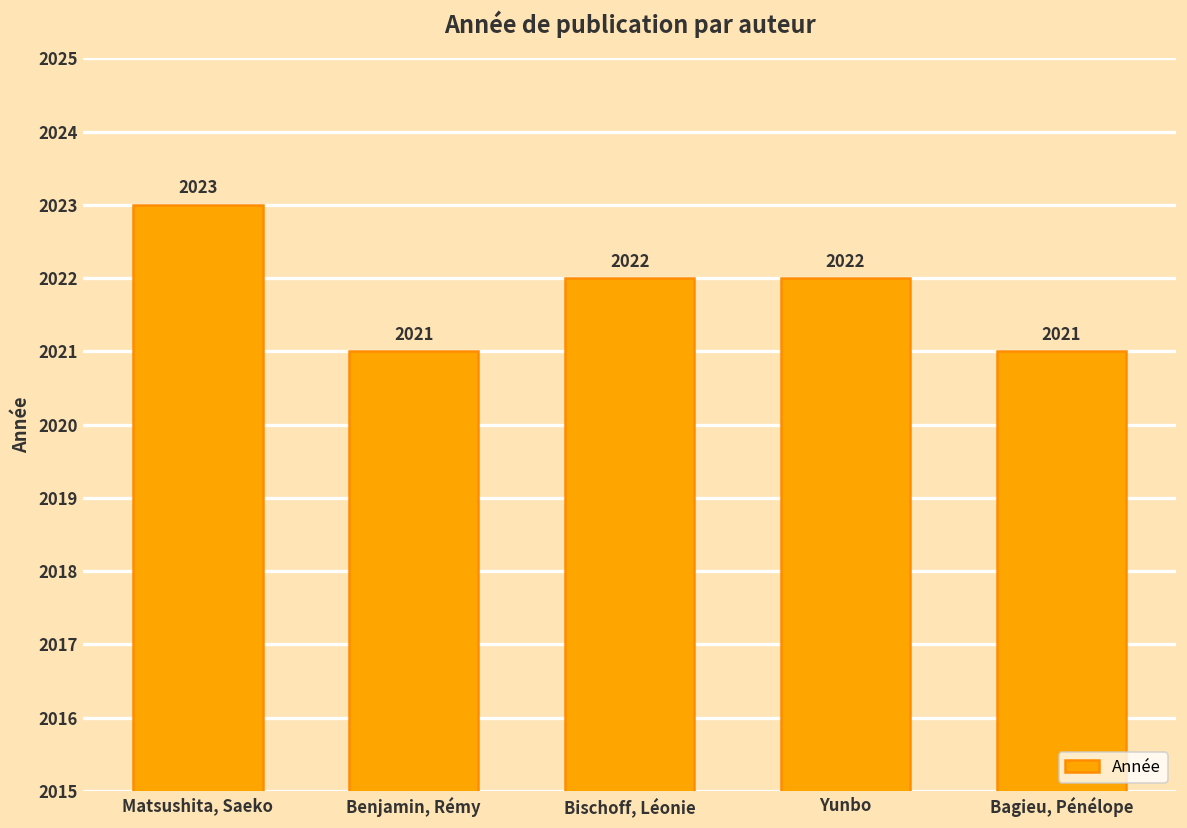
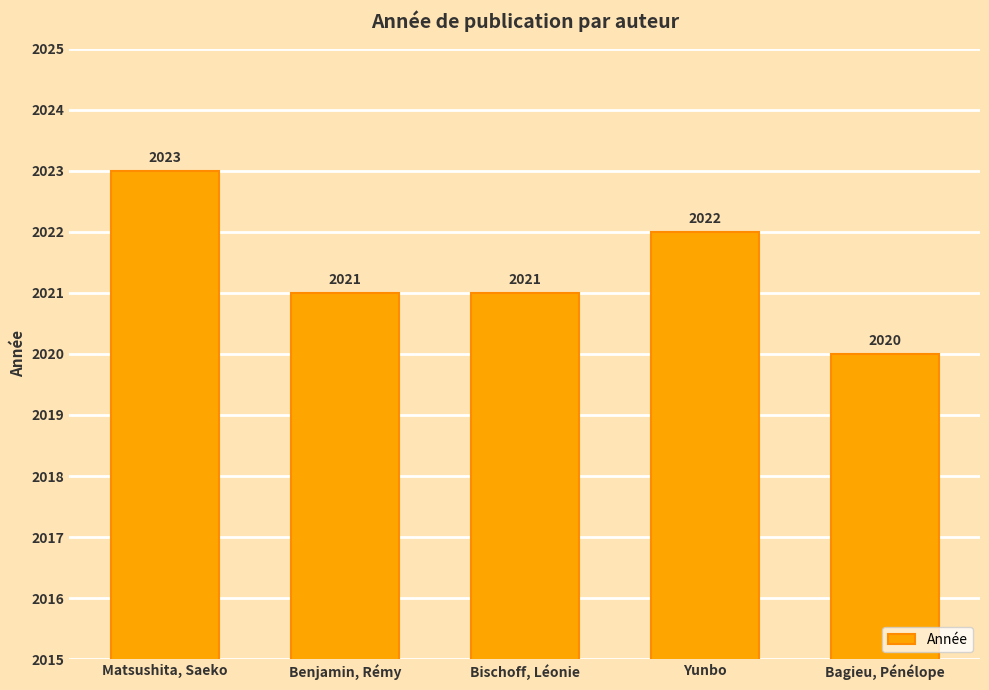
  {
    "Matsushita, Saeko": 2023,
    "Benjamin, Rémy": 2021,
-   "Bischoff, Léonie": 2022,
+   "Bischoff, Léonie": 2021,
    "Yunbo": 2022,
-   "Bagieu, Pénélope": 2021
+   "Bagieu, Pénélope": 2020
  }
